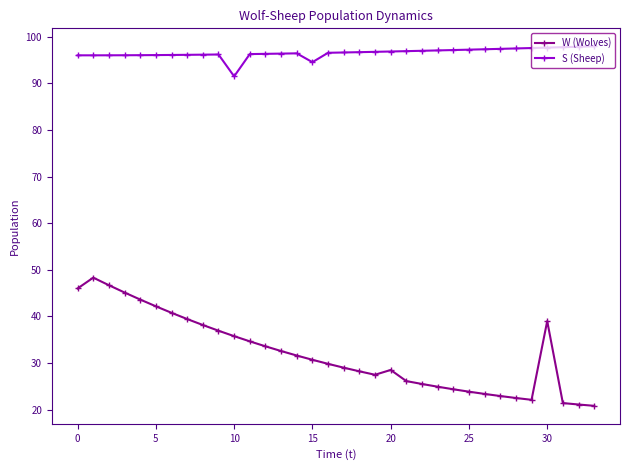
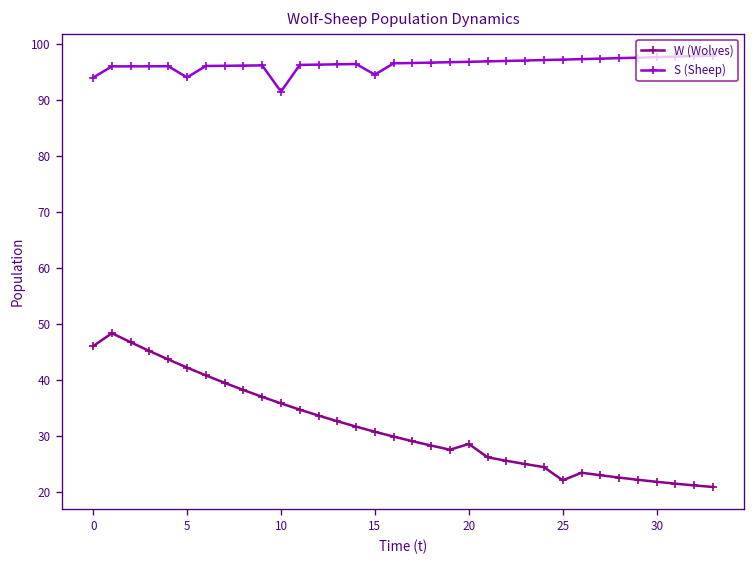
  {
    "W (Wolves)": {
      "0": 46,
      "5": 42,
      "10": 36,
      "15": 31,
      "20": 29,
-     "25": 24,
-     "30": 39
+     "25": 22,
+     "30": 22
    },
    "S (Sheep)": {
-     "0": 96,
-     "5": 96,
+     "0": 94,
+     "5": 94,
      "10": 91,
      "15": 95,
      "20": 97,
      "25": 97
    }
  }
